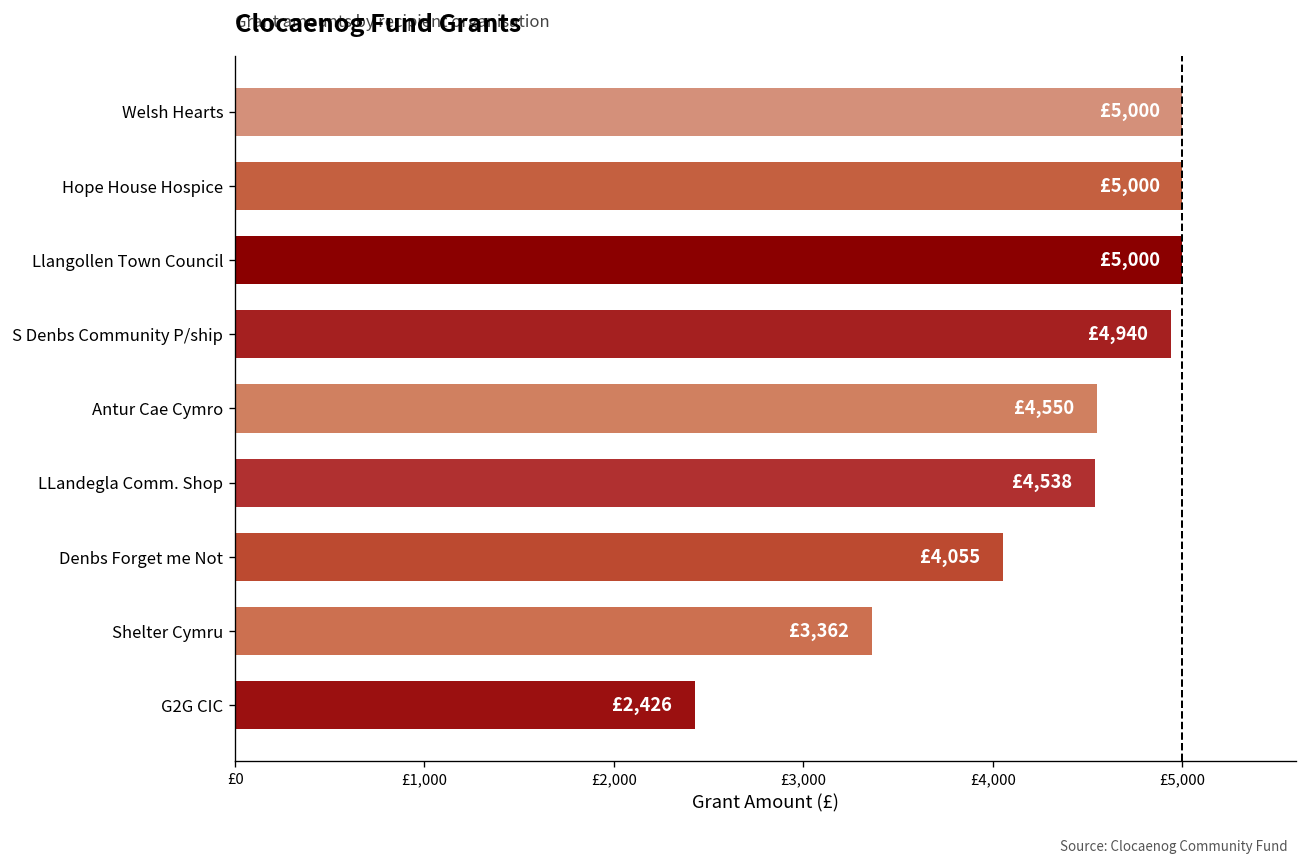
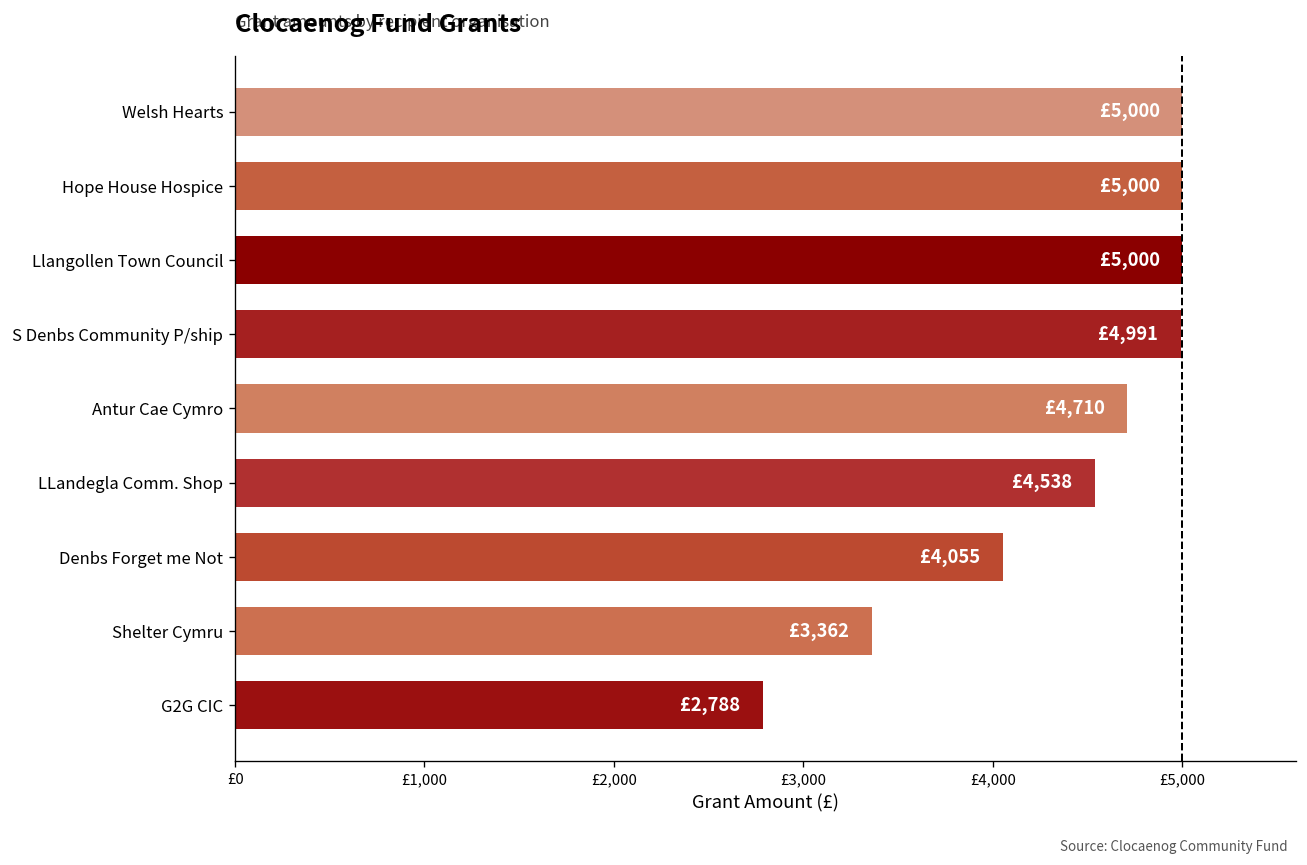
  {
    "Welsh Hearts": "£5,000",
    "Hope House Hospice": "£5,000",
    "Llangollen Town Council": "£5,000",
-   "S Denbs Community P/ship": "£4,940",
-   "Antur Cae Cymro": "£4,550",
+   "S Denbs Community P/ship": "£4,991",
+   "Antur Cae Cymro": "£4,710",
    "LLandegla Comm. Shop": "£4,538",
    "Denbs Forget me Not": "£4,055",
    "Shelter Cymru": "£3,362",
-   "G2G CIC": "£2,426"
+   "G2G CIC": "£2,788"
  }
